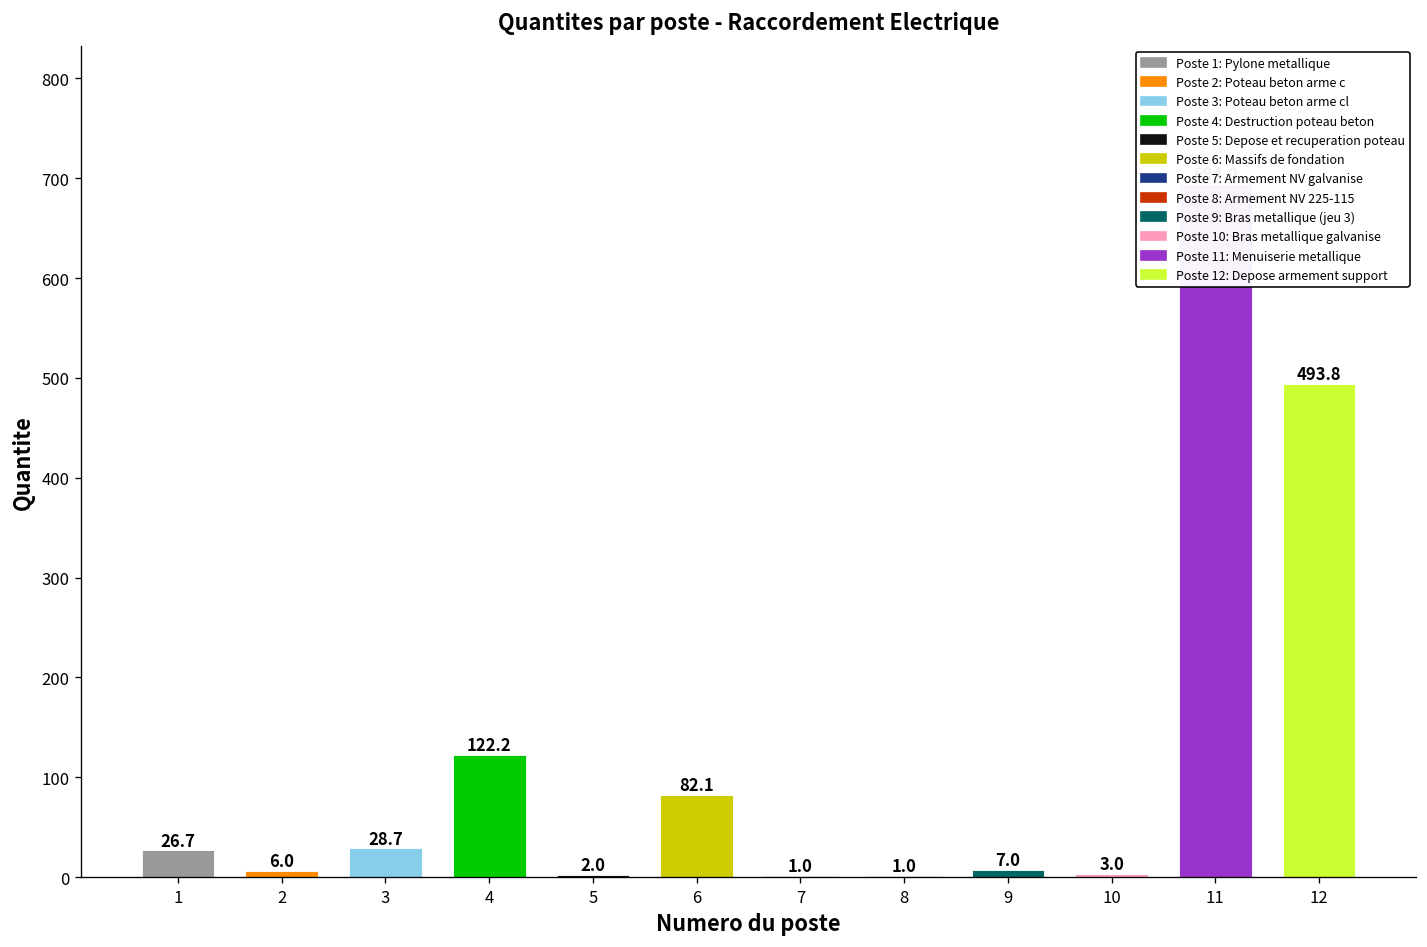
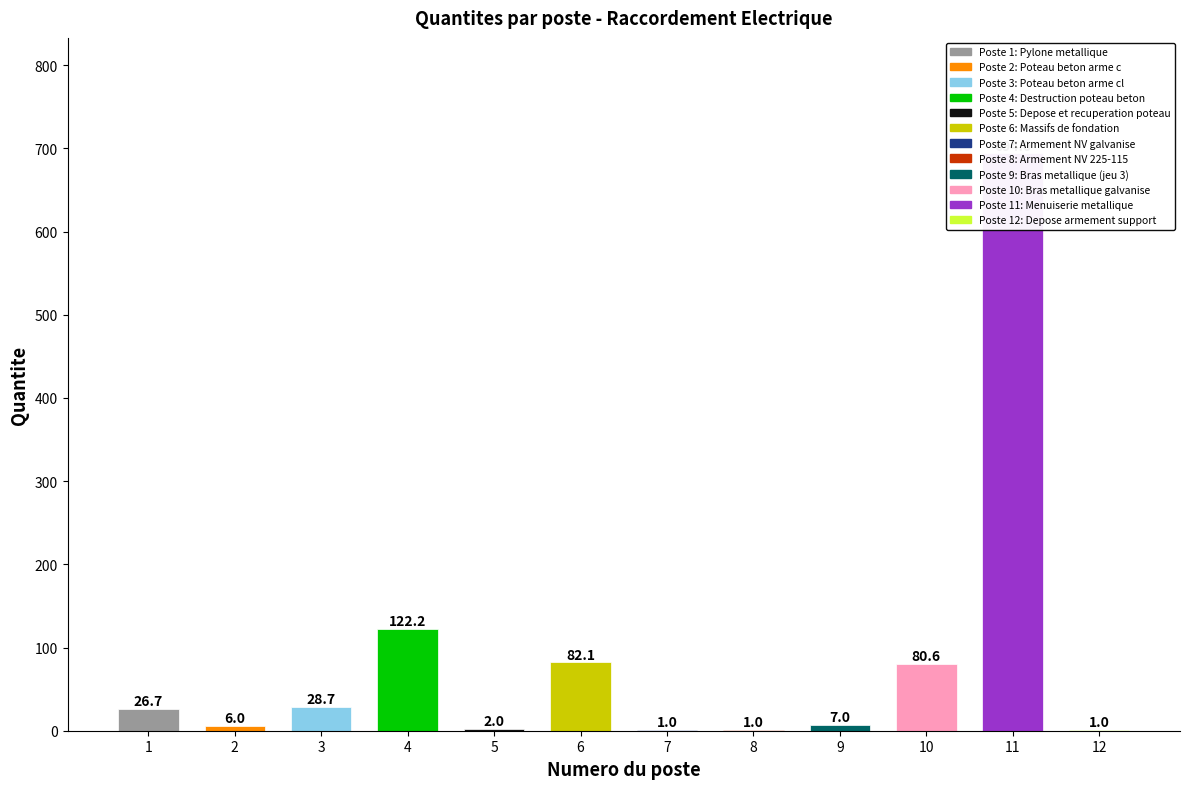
  {
    "1": 26.7,
    "2": 6.0,
    "3": 28.7,
    "4": 122.2,
    "5": 2.0,
    "6": 82.1,
    "7": 1.0,
    "8": 1.0,
    "9": 7.0,
-   "10": 3.0,
-   "12": 493.8
+   "10": 80.6,
+   "12": 1.0
  }
